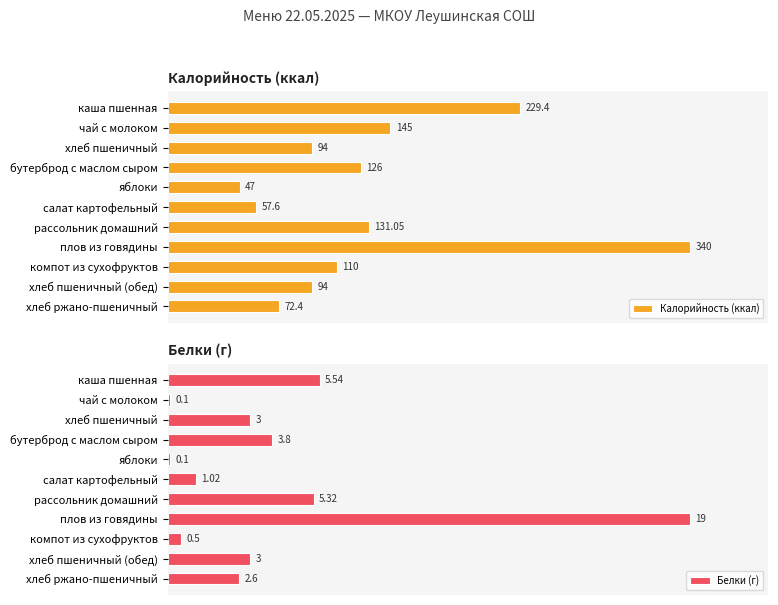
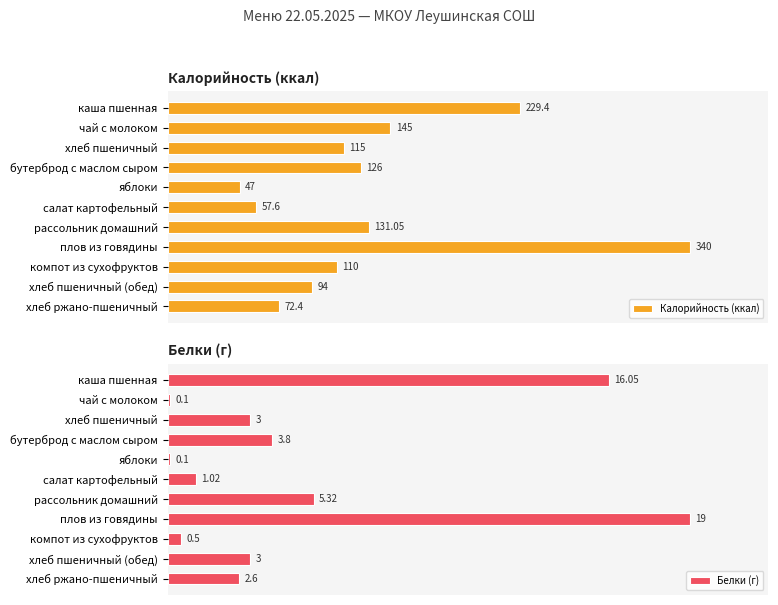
  {
    "Калорийность (ккал)": {
      "каша пшенная": 229.4,
      "чай с молоком": 145,
-     "хлеб пшеничный": 94,
+     "хлеб пшеничный": 115,
      "бутерброд с маслом сыром": 126,
      "яблоки": 47,
      "салат картофельный": 57.6,
      "рассольник домашний": 131.05,
      "плов из говядины": 340,
      "компот из сухофруктов": 110,
      "хлеб пшеничный (обед)": 94,
      "хлеб ржано-пшеничный": 72.4
    },
    "Белки (г)": {
-     "каша пшенная": 5.54,
+     "каша пшенная": 16.05,
      "чай с молоком": 0.1,
      "хлеб пшеничный": 3,
      "бутерброд с маслом сыром": 3.8,
      "яблоки": 0.1,
      "салат картофельный": 1.02,
      "рассольник домашний": 5.32,
      "плов из говядины": 19,
      "компот из сухофруктов": 0.5,
      "хлеб пшеничный (обед)": 3,
      "хлеб ржано-пшеничный": 2.6
    }
  }
